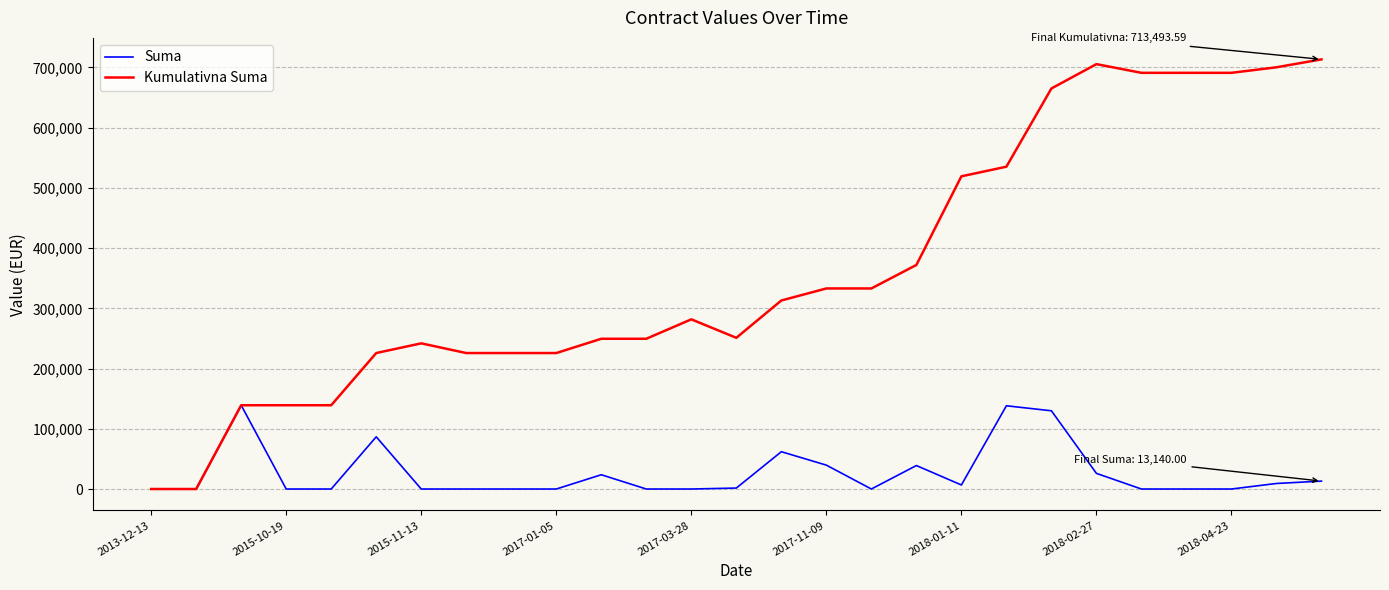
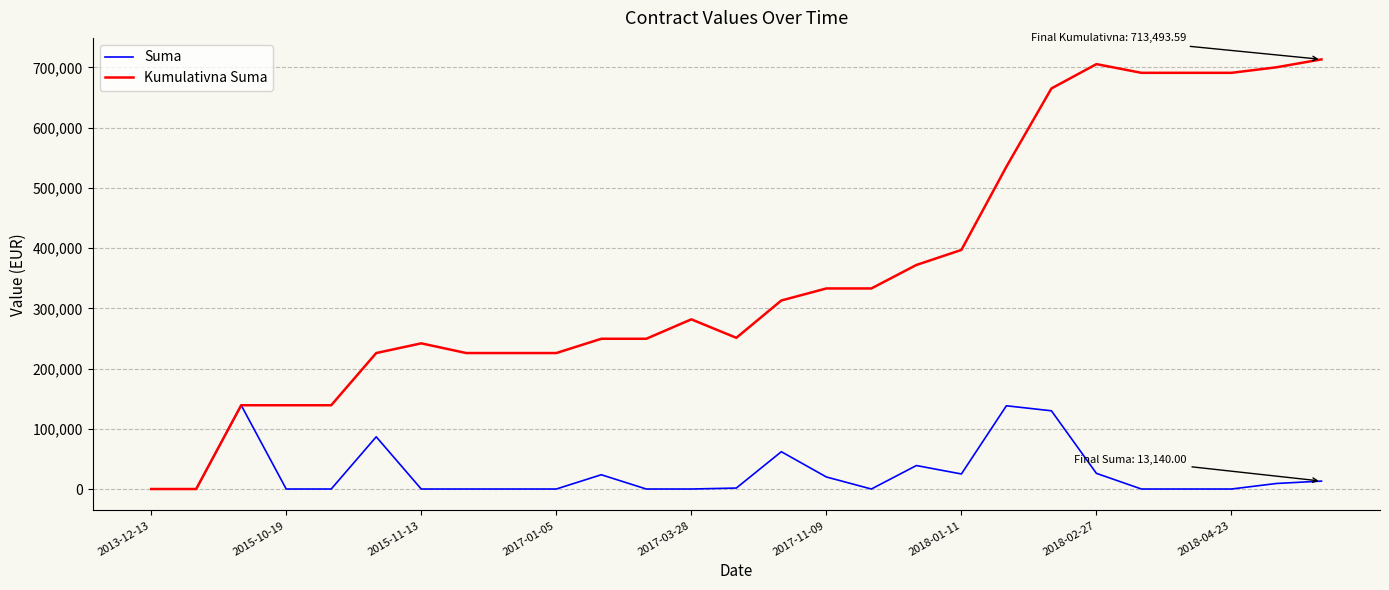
  {
    "Suma": {
      "2015-10-19": "0",
      "2015-11-13": "0",
      "2017-01-05": "0",
      "2017-03-28": "0",
-     "2017-11-09": "40,000",
-     "2018-01-11": "10,000"
+     "2017-11-09": "20,000",
+     "2018-01-11": "20,000"
    },
    "Kumulativna Suma": {
      "2015-10-19": "140,000",
      "2015-11-13": "240,000",
      "2017-01-05": "230,000",
      "2017-03-28": "280,000",
      "2017-11-09": "330,000",
-     "2018-01-11": "520,000"
+     "2018-01-11": "400,000"
    }
  }
